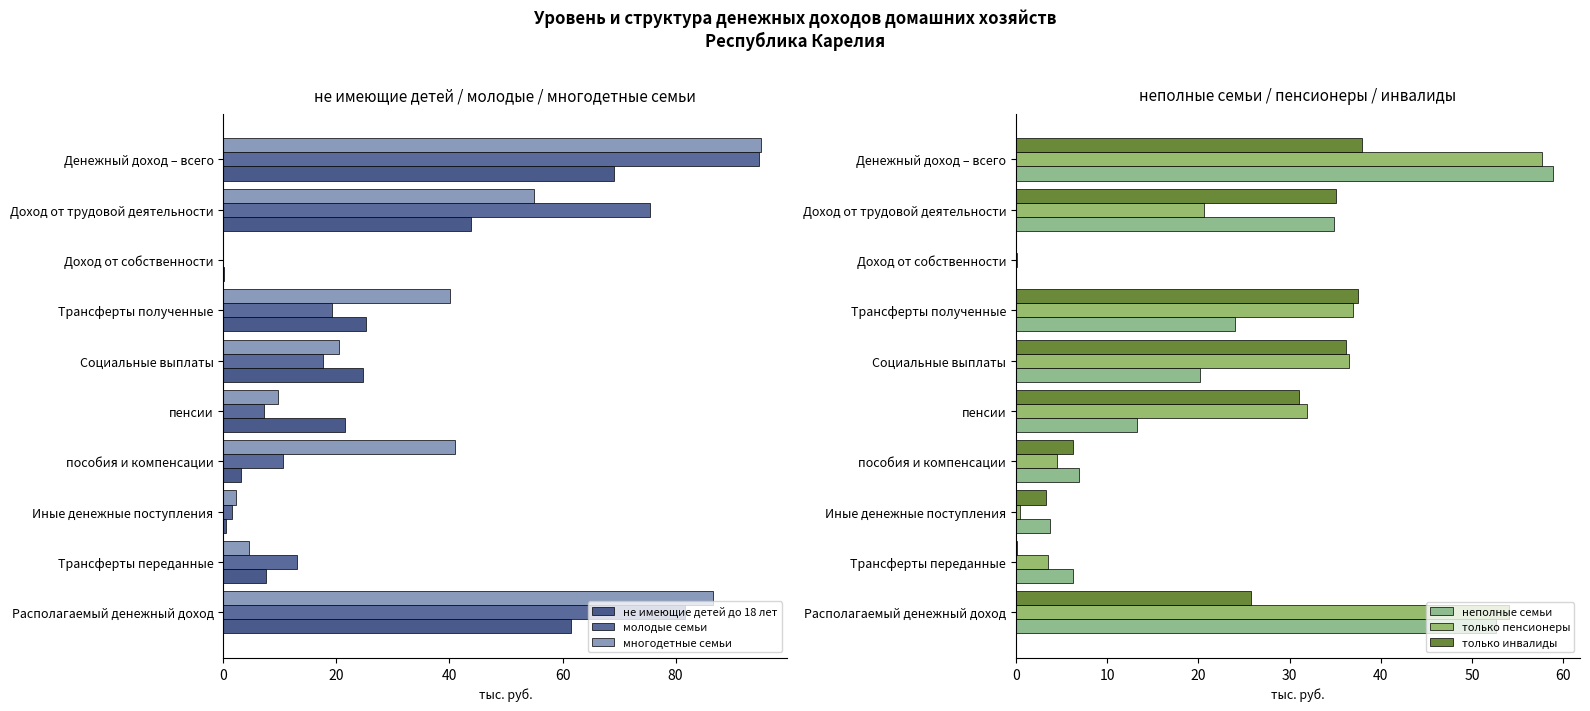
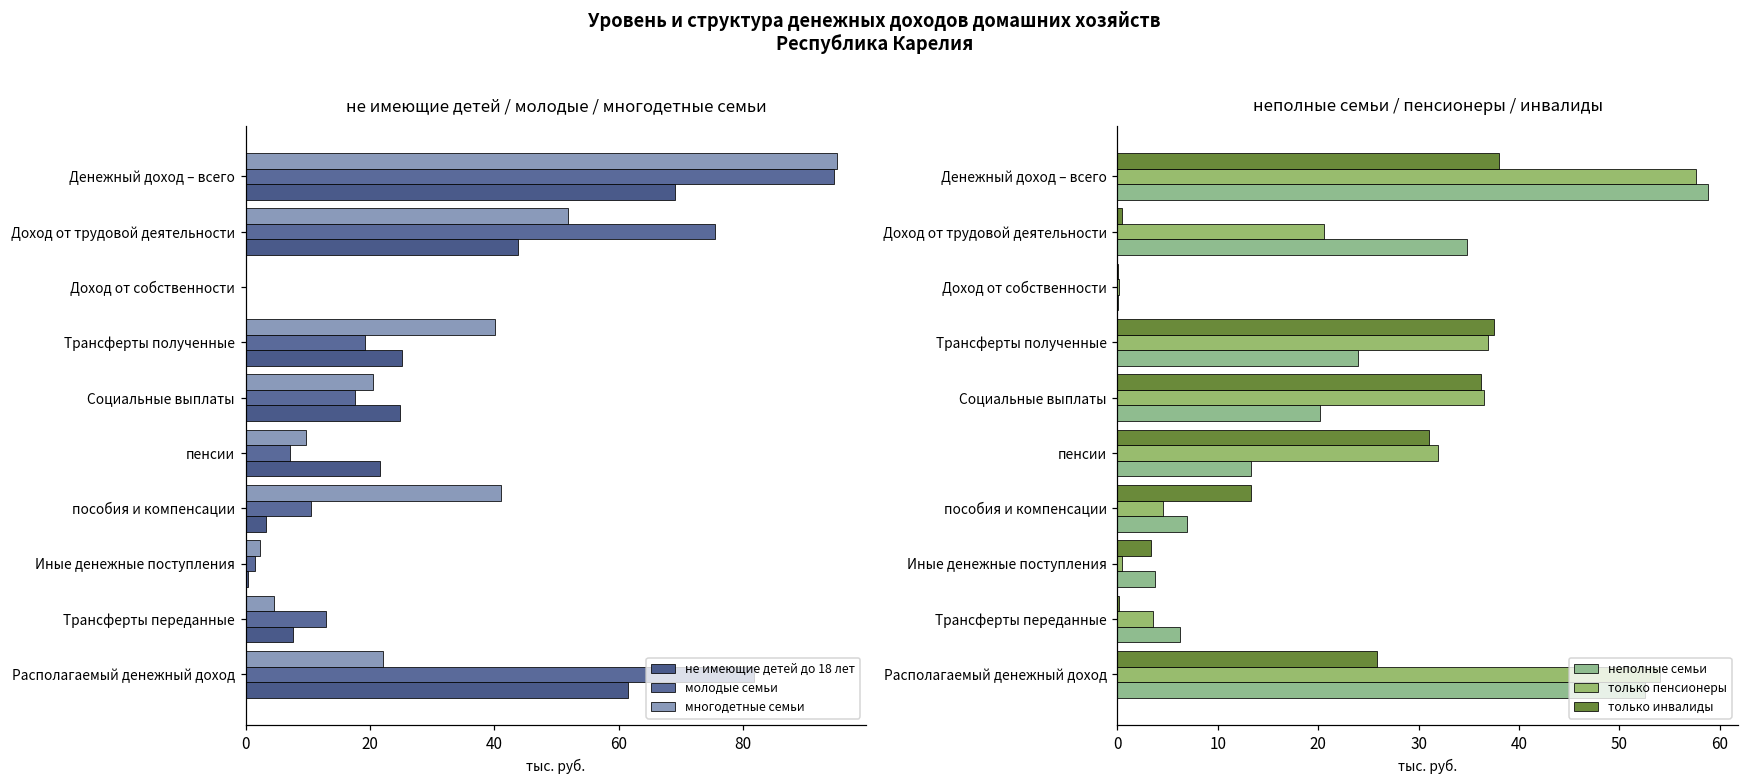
  {
    "не имеющие детей / молодые / многодетные семьи": {
      "многодетные семьи": {
        "Денежный доход – всего": 95,
-       "Доход от трудовой деятельности": 55,
+       "Доход от трудовой деятельности": 52,
        "Трансферты полученные": 40,
        "Социальные выплаты": 20,
        "пенсии": 10,
        "пособия и компенсации": 41,
        "Иные денежные поступления": 2,
        "Трансферты переданные": 4,
-       "Располагаемый денежный доход": 87
+       "Располагаемый денежный доход": 22
      }
    },
    "неполные семьи / пенсионеры / инвалиды": {
      "только инвалиды": {
        "Денежный доход – всего": 38,
-       "Доход от трудовой деятельности": 35,
+       "Доход от трудовой деятельности": 0,
        "Трансферты полученные": 38,
        "Социальные выплаты": 36,
        "пенсии": 31,
-       "пособия и компенсации": 6,
+       "пособия и компенсации": 13,
        "Иные денежные поступления": 3,
        "Располагаемый денежный доход": 26
      }
    }
  }
